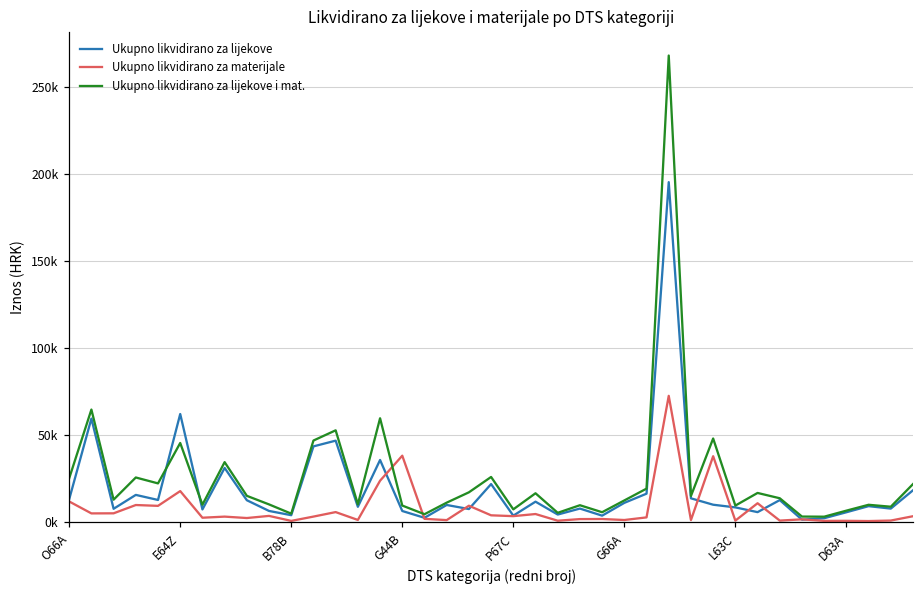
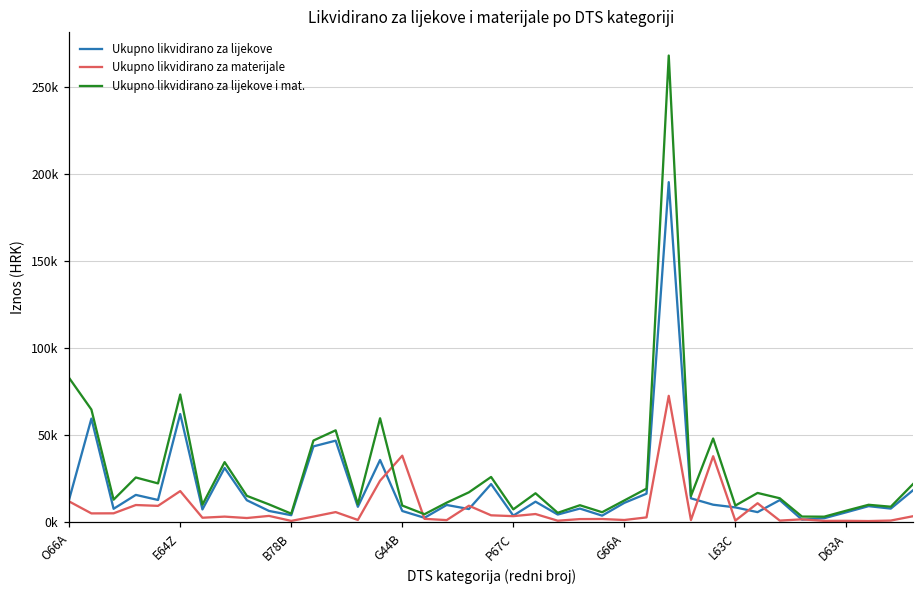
  {
    "Ukupno likvidirano za lijekove": {
      "E64Z": 62000,
      "G44B": 7000
    },
    "Ukupno likvidirano za materijale": {
      "E64Z": 18000,
      "B78B": 1000,
      "G44B": 38000,
      "G66A": 1000,
      "L63C": 1000,
      "D63A": 1000
    },
    "Ukupno likvidirano za lijekove i mat.": {
-     "O66A": 25000,
-     "E64Z": 46000,
+     "O66A": 83000,
+     "E64Z": 73000,
      "G44B": 10000,
      "P67C": 8000
    }
  }
